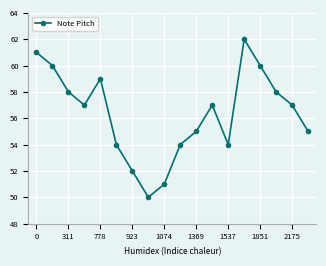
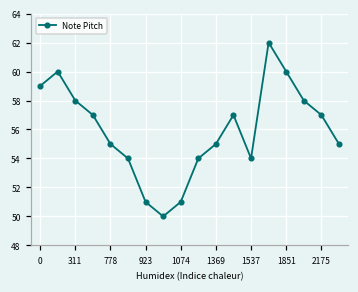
  {
-   "0": 61,
+   "0": 59,
    "311": 58,
-   "778": 59,
-   "923": 52,
+   "778": 55,
+   "923": 51,
    "1074": 51,
    "1369": 55,
    "1537": 54,
    "1851": 60,
    "2175": 57
  }
